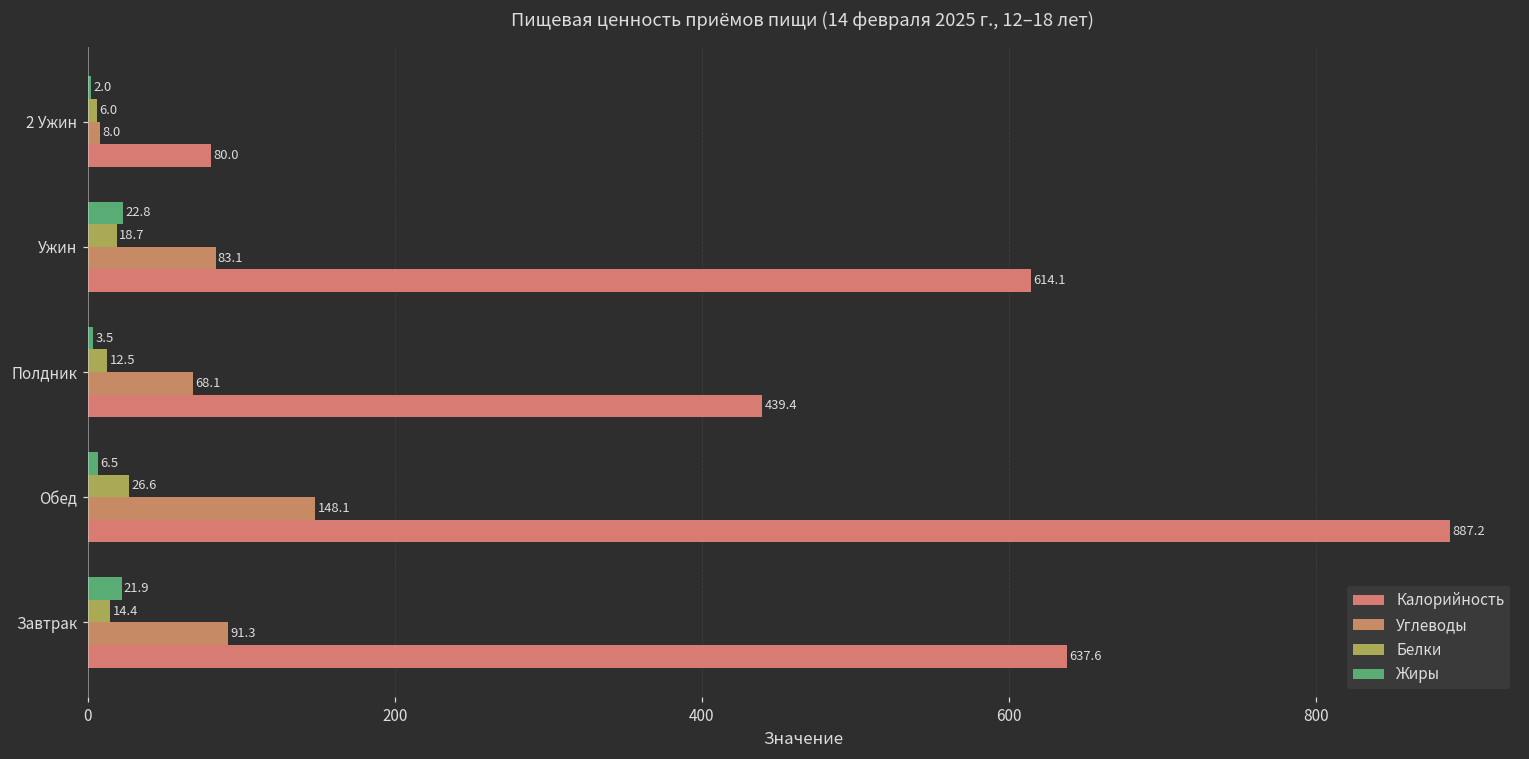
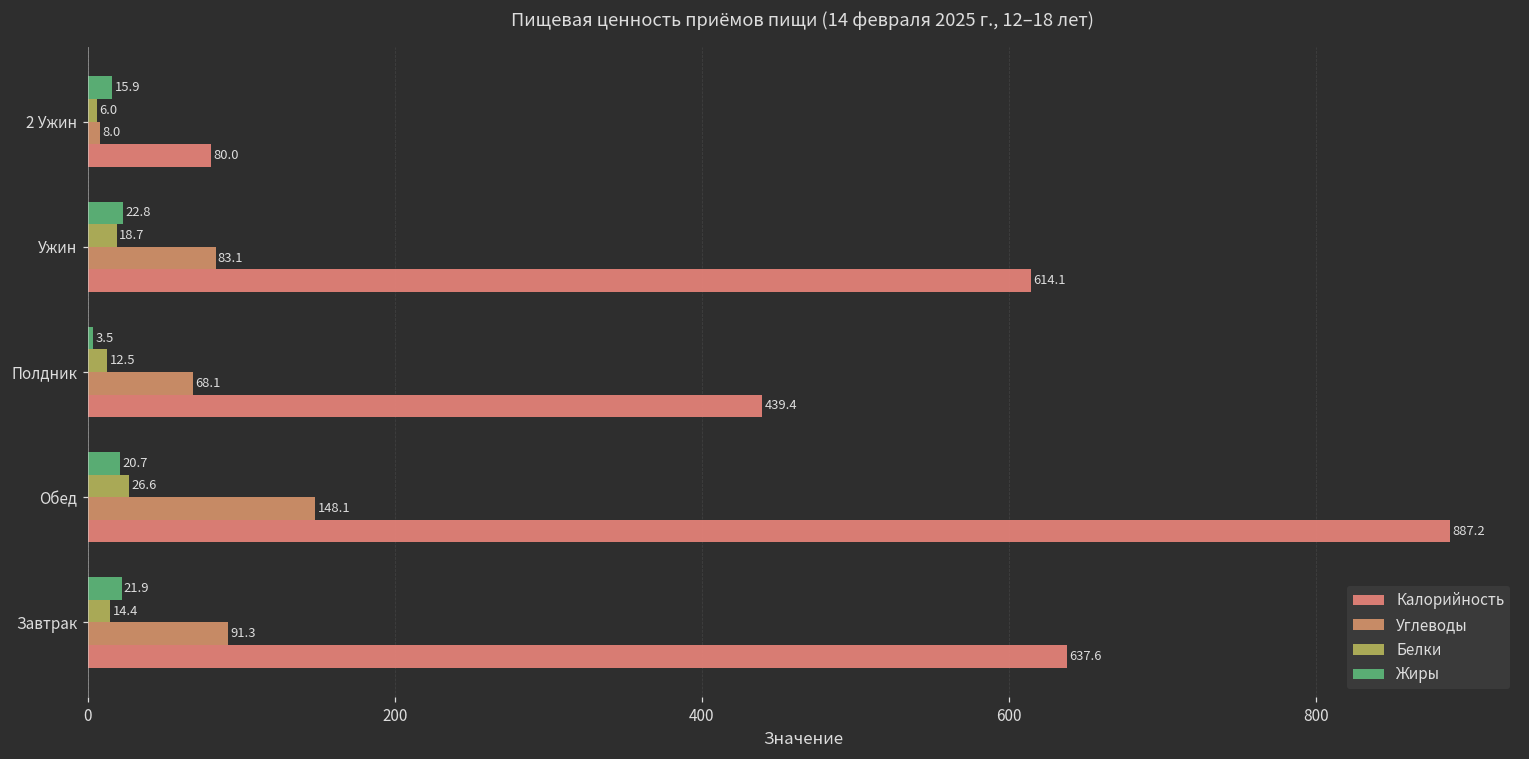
  {
    "Жиры": {
-     "2 Ужин": 2.0,
+     "2 Ужин": 15.9,
      "Ужин": 22.8,
      "Полдник": 3.5,
-     "Обед": 6.5,
+     "Обед": 20.7,
      "Завтрак": 21.9
    }
  }
